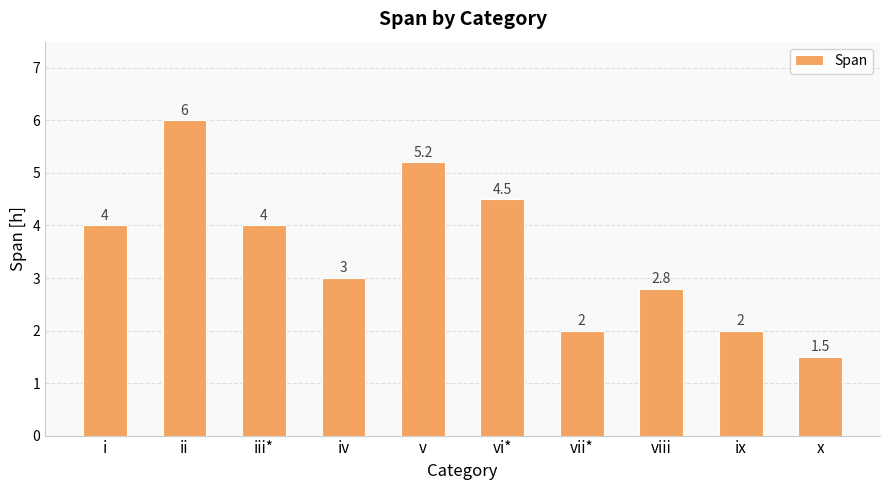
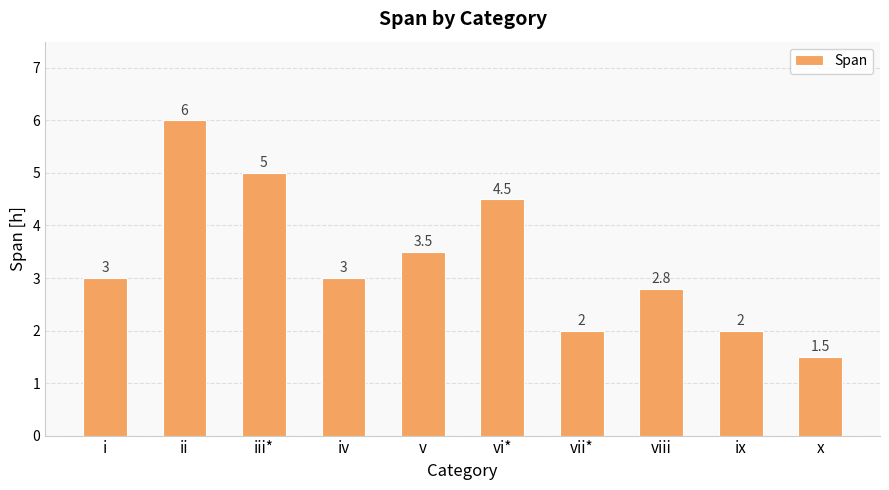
  {
-   "i": 4,
+   "i": 3,
    "ii": 6,
-   "iii*": 4,
+   "iii*": 5,
    "iv": 3,
-   "v": 5.2,
+   "v": 3.5,
    "vi*": 4.5,
    "vii*": 2,
    "viii": 2.8,
    "ix": 2,
    "x": 1.5
  }
